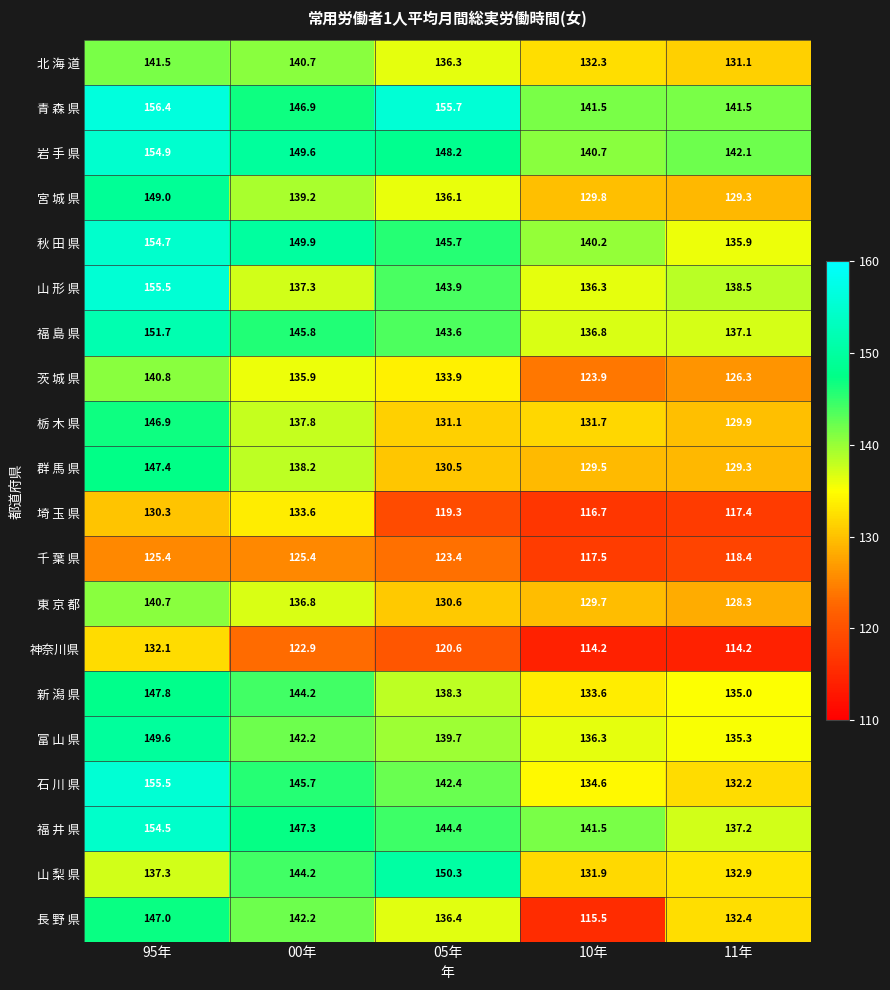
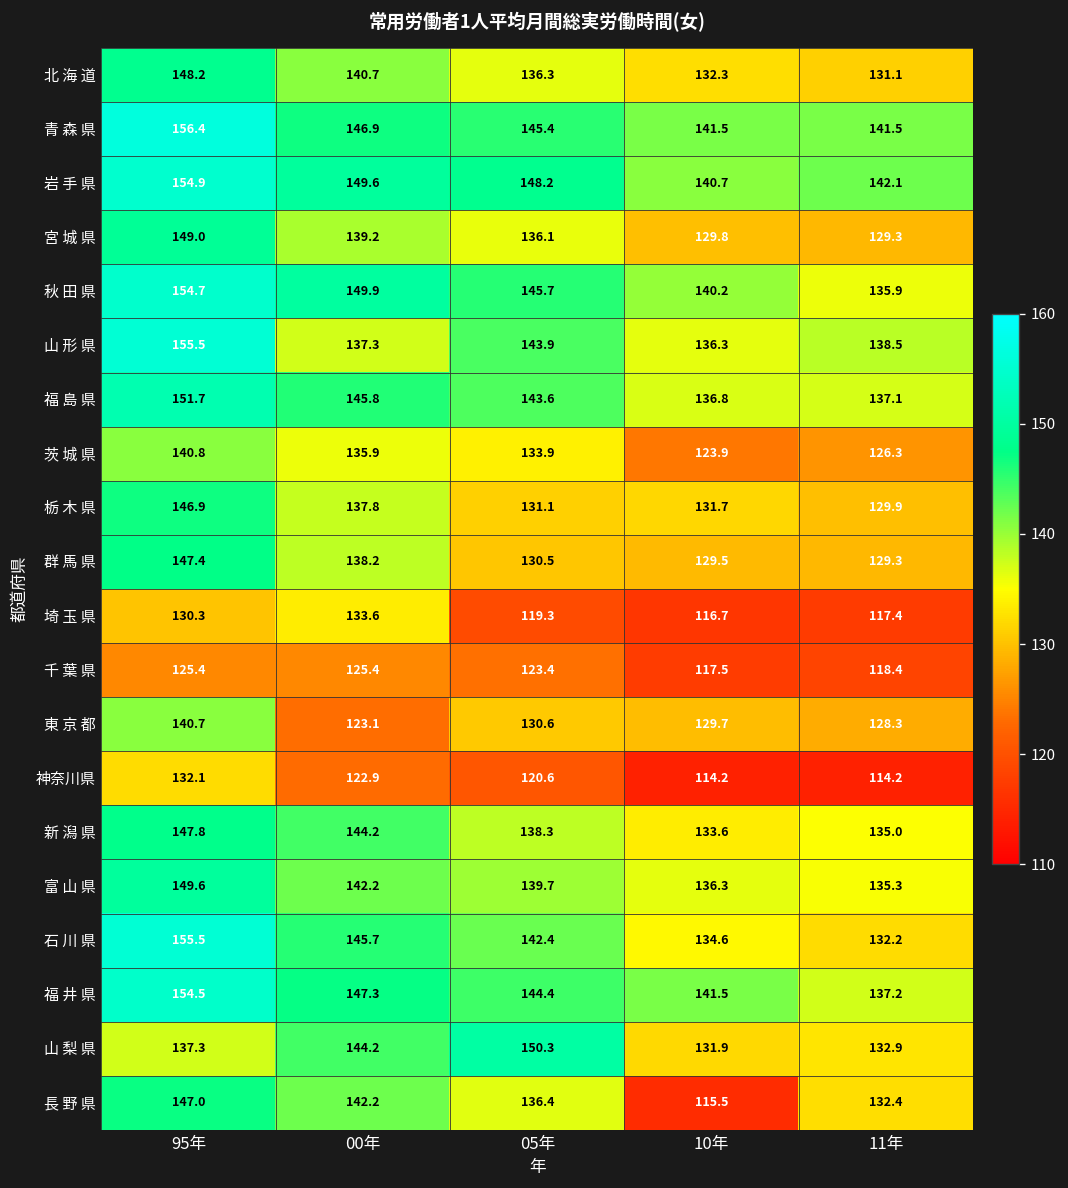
  {
    "北 海 道": {
-     "95年": 141.5,
+     "95年": 148.2,
      "00年": 140.7,
      "05年": 136.3,
      "10年": 132.3,
      "11年": 131.1
    },
    "青 森 県": {
      "95年": 156.4,
      "00年": 146.9,
-     "05年": 155.7,
+     "05年": 145.4,
      "10年": 141.5,
      "11年": 141.5
    },
    "岩 手 県": {
      "95年": 154.9,
      "00年": 149.6,
      "05年": 148.2,
      "10年": 140.7,
      "11年": 142.1
    },
    "宮 城 県": {
      "95年": 149.0,
      "00年": 139.2,
      "05年": 136.1,
      "10年": 129.8,
      "11年": 129.3
    },
    "秋 田 県": {
      "95年": 154.7,
      "00年": 149.9,
      "05年": 145.7,
      "10年": 140.2,
      "11年": 135.9
    },
    "山 形 県": {
      "95年": 155.5,
      "00年": 137.3,
      "05年": 143.9,
      "10年": 136.3,
      "11年": 138.5
    },
    "福 島 県": {
      "95年": 151.7,
      "00年": 145.8,
      "05年": 143.6,
      "10年": 136.8,
      "11年": 137.1
    },
    "茨 城 県": {
      "95年": 140.8,
      "00年": 135.9,
      "05年": 133.9,
      "10年": 123.9,
      "11年": 126.3
    },
    "栃 木 県": {
      "95年": 146.9,
      "00年": 137.8,
      "05年": 131.1,
      "10年": 131.7,
      "11年": 129.9
    },
    "群 馬 県": {
      "95年": 147.4,
      "00年": 138.2,
      "05年": 130.5,
      "10年": 129.5,
      "11年": 129.3
    },
    "埼 玉 県": {
      "95年": 130.3,
      "00年": 133.6,
      "05年": 119.3,
      "10年": 116.7,
      "11年": 117.4
    },
    "千 葉 県": {
      "95年": 125.4,
      "00年": 125.4,
      "05年": 123.4,
      "10年": 117.5,
      "11年": 118.4
    },
    "東 京 都": {
      "95年": 140.7,
-     "00年": 136.8,
+     "00年": 123.1,
      "05年": 130.6,
      "10年": 129.7,
      "11年": 128.3
    },
    "神奈川県": {
      "95年": 132.1,
      "00年": 122.9,
      "05年": 120.6,
      "10年": 114.2,
      "11年": 114.2
    },
    "新 潟 県": {
      "95年": 147.8,
      "00年": 144.2,
      "05年": 138.3,
      "10年": 133.6,
      "11年": 135.0
    },
    "富 山 県": {
      "95年": 149.6,
      "00年": 142.2,
      "05年": 139.7,
      "10年": 136.3,
      "11年": 135.3
    },
    "石 川 県": {
      "95年": 155.5,
      "00年": 145.7,
      "05年": 142.4,
      "10年": 134.6,
      "11年": 132.2
    },
    "福 井 県": {
      "95年": 154.5,
      "00年": 147.3,
      "05年": 144.4,
      "10年": 141.5,
      "11年": 137.2
    },
    "山 梨 県": {
      "95年": 137.3,
      "00年": 144.2,
      "05年": 150.3,
      "10年": 131.9,
      "11年": 132.9
    },
    "長 野 県": {
      "95年": 147.0,
      "00年": 142.2,
      "05年": 136.4,
      "10年": 115.5,
      "11年": 132.4
    }
  }
